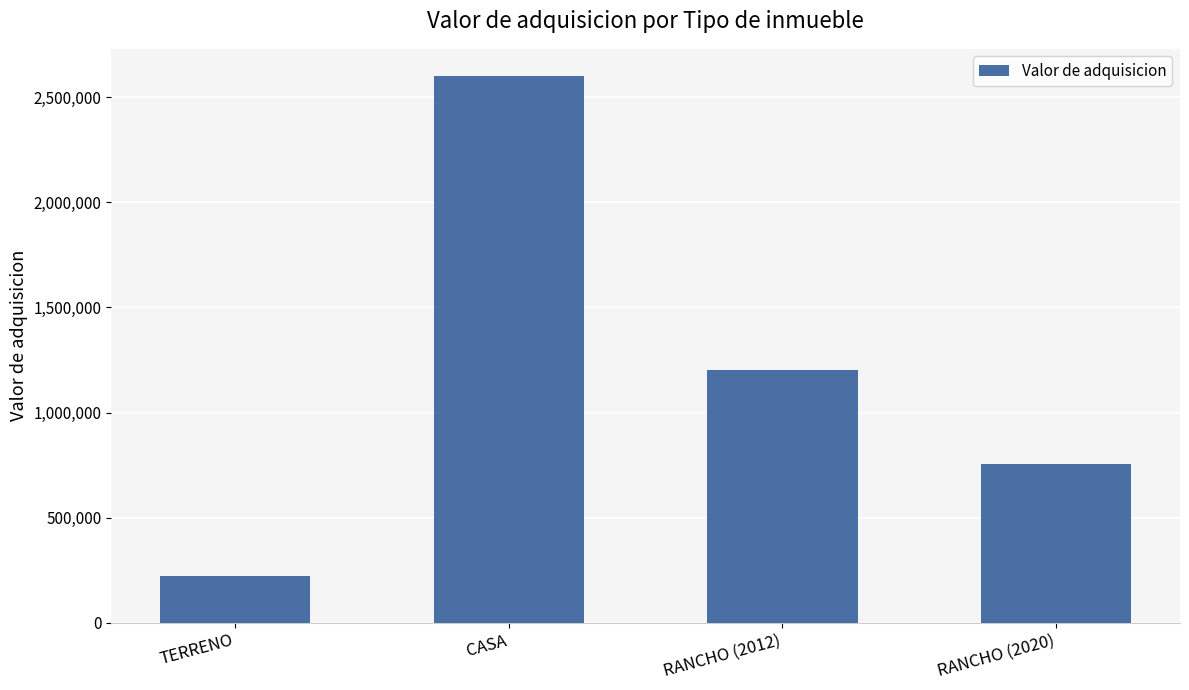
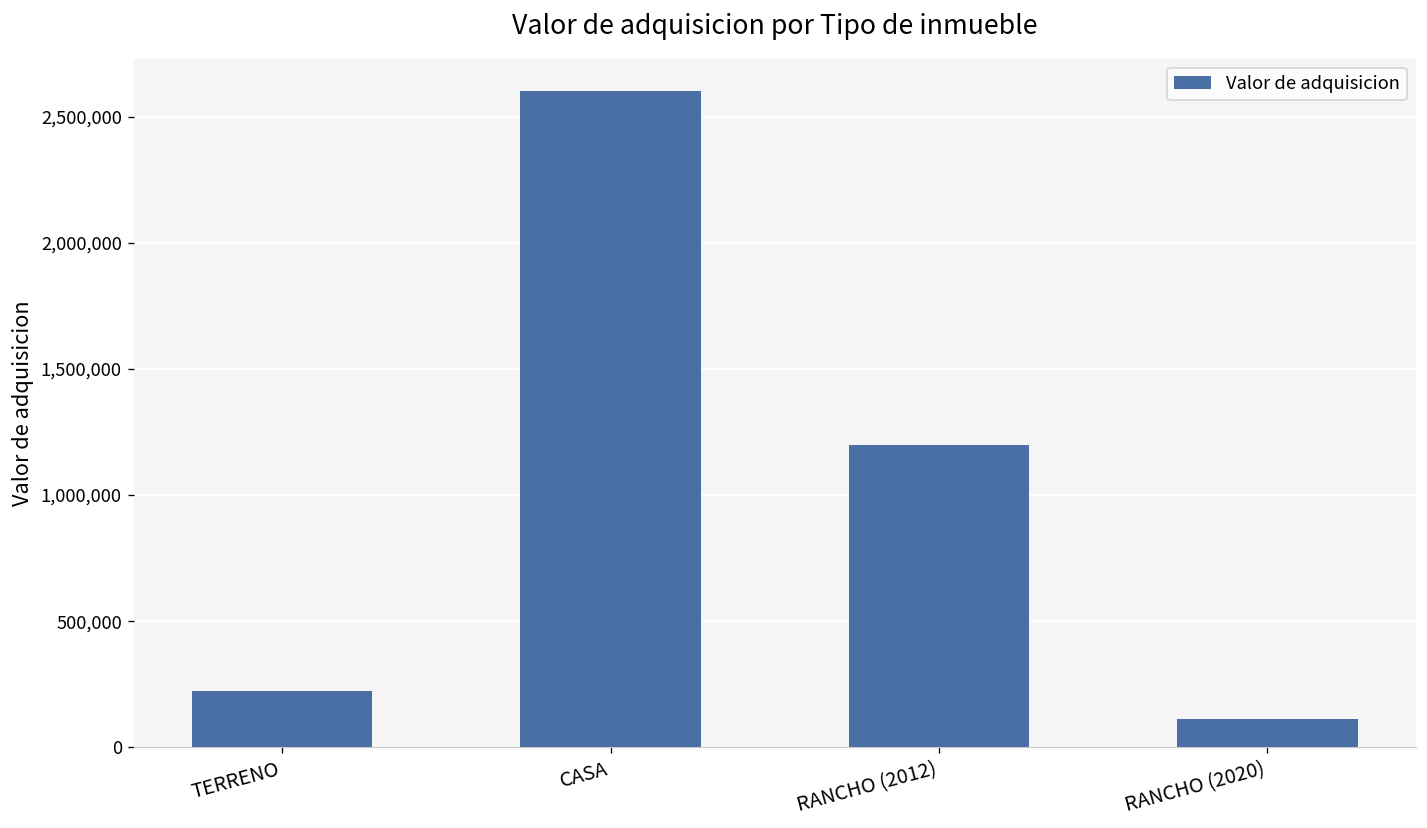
  {
    "TERRENO": "220,000",
    "CASA": "2,600,000",
    "RANCHO (2012)": "1,200,000",
-   "RANCHO (2020)": "750,000"
+   "RANCHO (2020)": "110,000"
  }
